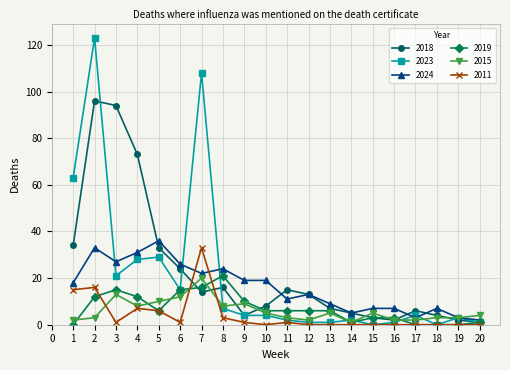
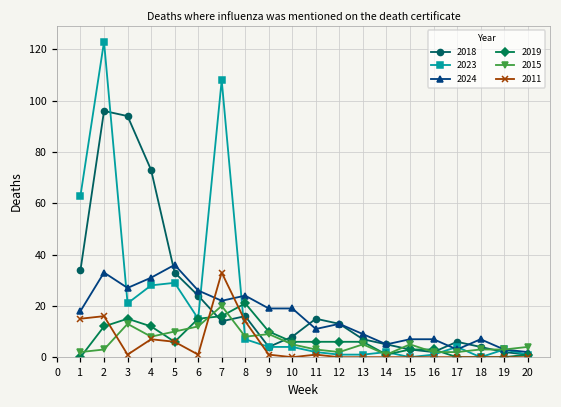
  {
    "2023": {
      "1": 63,
      "2": 123,
      "3": 21,
      "4": 28,
      "5": 29,
      "7": 108
    },
    "2015": {
      "1": 2,
      "2": 3,
      "3": 13,
      "5": 10,
      "6": 12,
      "7": 20,
      "15": 5,
      "20": 4
    },
    "2011": {
      "1": 15,
      "2": 16,
      "3": 1,
      "6": 1,
      "7": 33,
-     "8": 3,
+     "8": 14,
      "9": 1,
      "10": 0
    }
  }
